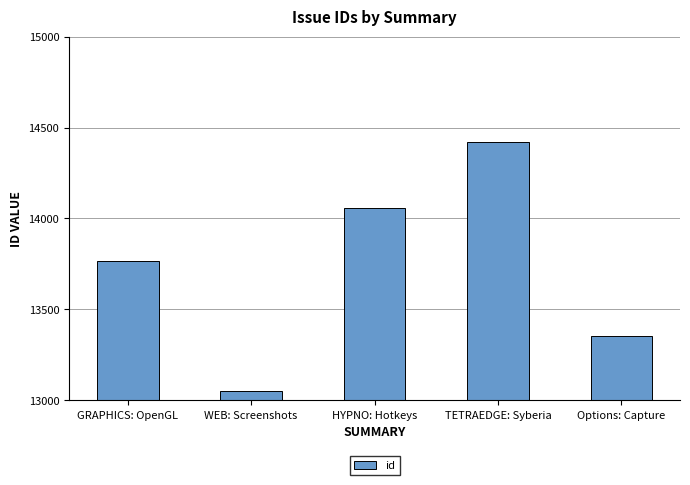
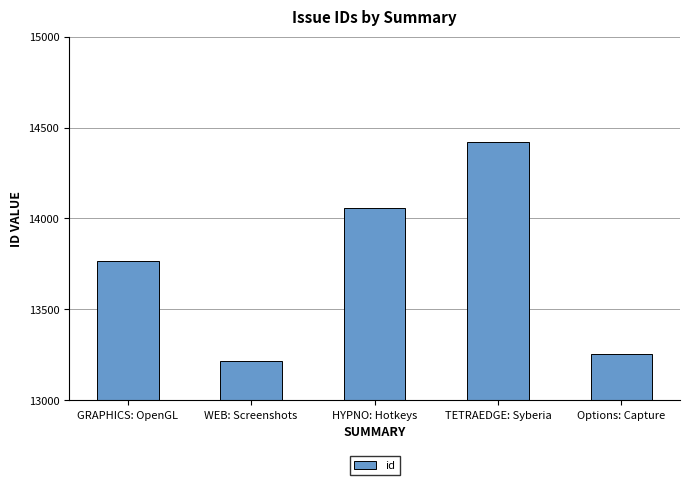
  {
    "GRAPHICS: OpenGL": 13770,
-   "WEB: Screenshots": 13050,
+   "WEB: Screenshots": 13220,
    "HYPNO: Hotkeys": 14060,
    "TETRAEDGE: Syberia": 14420,
-   "Options: Capture": 13360
+   "Options: Capture": 13260
  }
